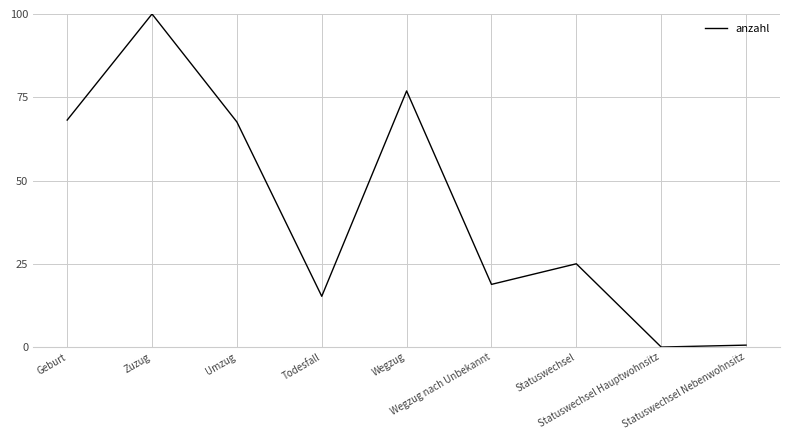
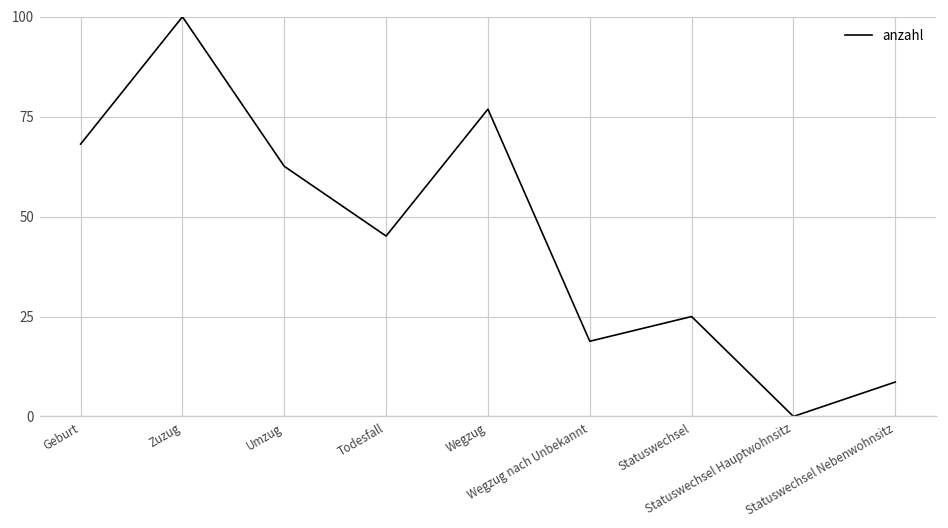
  {
    "Geburt": 68,
    "Zuzug": 100,
-   "Umzug": 68,
-   "Todesfall": 15,
+   "Umzug": 63,
+   "Todesfall": 45,
    "Wegzug": 77,
    "Wegzug nach Unbekannt": 19,
    "Statuswechsel": 25,
    "Statuswechsel Hauptwohnsitz": 0,
-   "Statuswechsel Nebenwohnsitz": 1
+   "Statuswechsel Nebenwohnsitz": 9
  }
